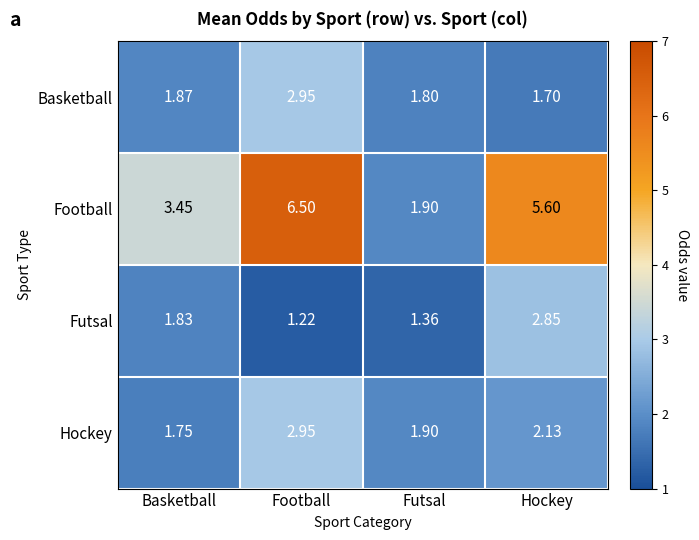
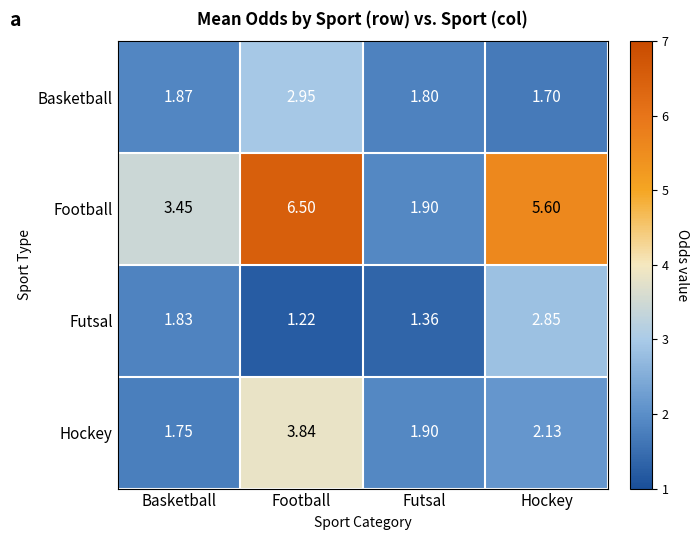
  {
    "Basketball": {
      "Basketball": 1.87,
      "Football": 2.95,
      "Futsal": 1.80,
      "Hockey": 1.70
    },
    "Football": {
      "Basketball": 3.45,
      "Football": 6.50,
      "Futsal": 1.90,
      "Hockey": 5.60
    },
    "Futsal": {
      "Basketball": 1.83,
      "Football": 1.22,
      "Futsal": 1.36,
      "Hockey": 2.85
    },
    "Hockey": {
      "Basketball": 1.75,
-     "Football": 2.95,
+     "Football": 3.84,
      "Futsal": 1.90,
      "Hockey": 2.13
    }
  }
